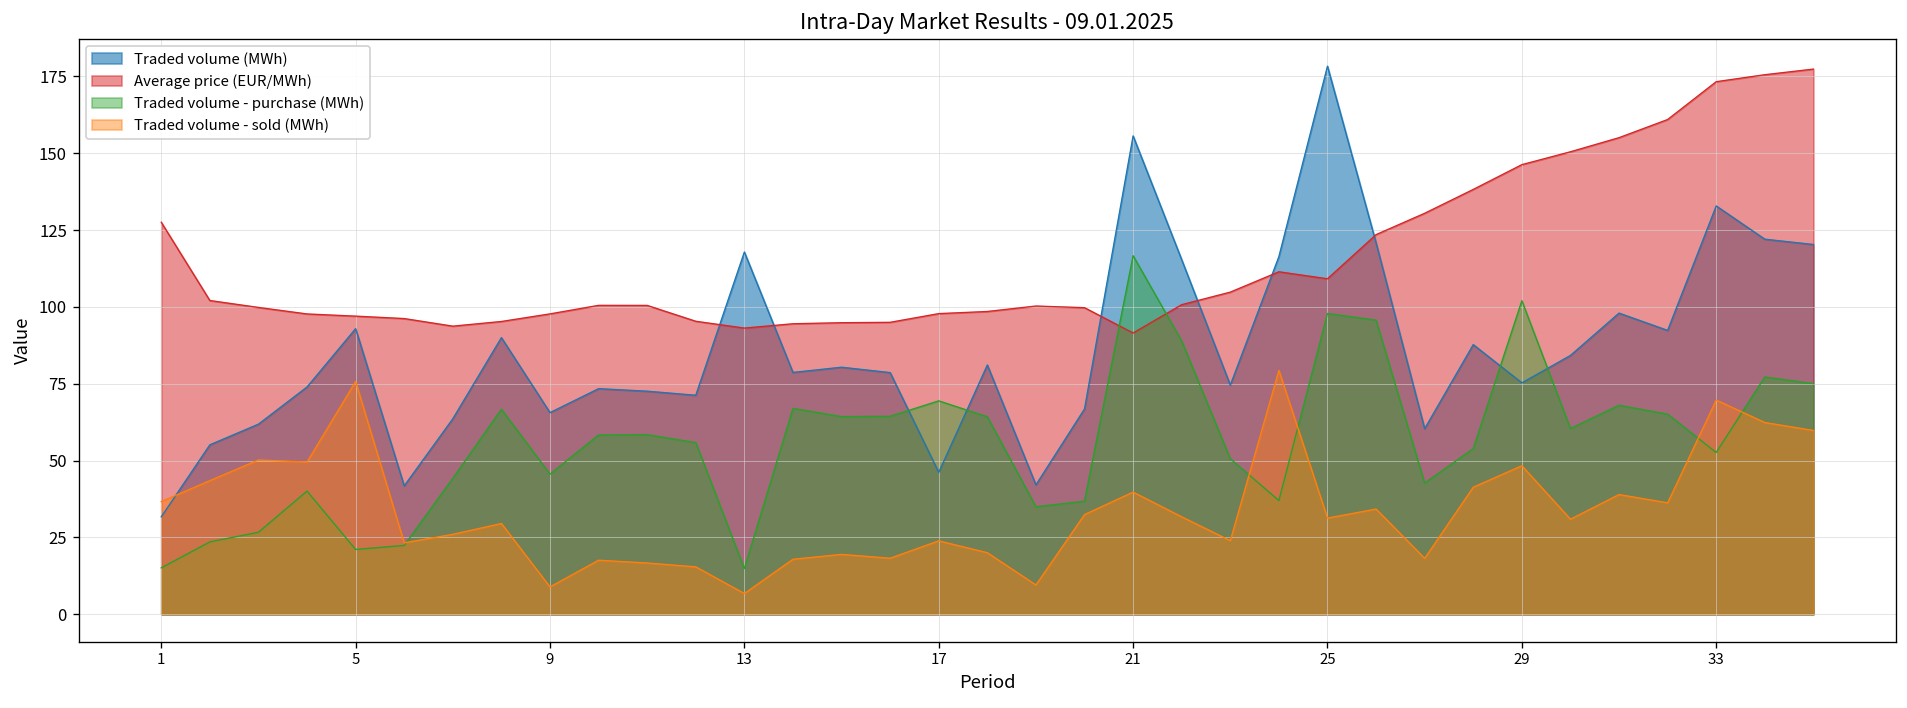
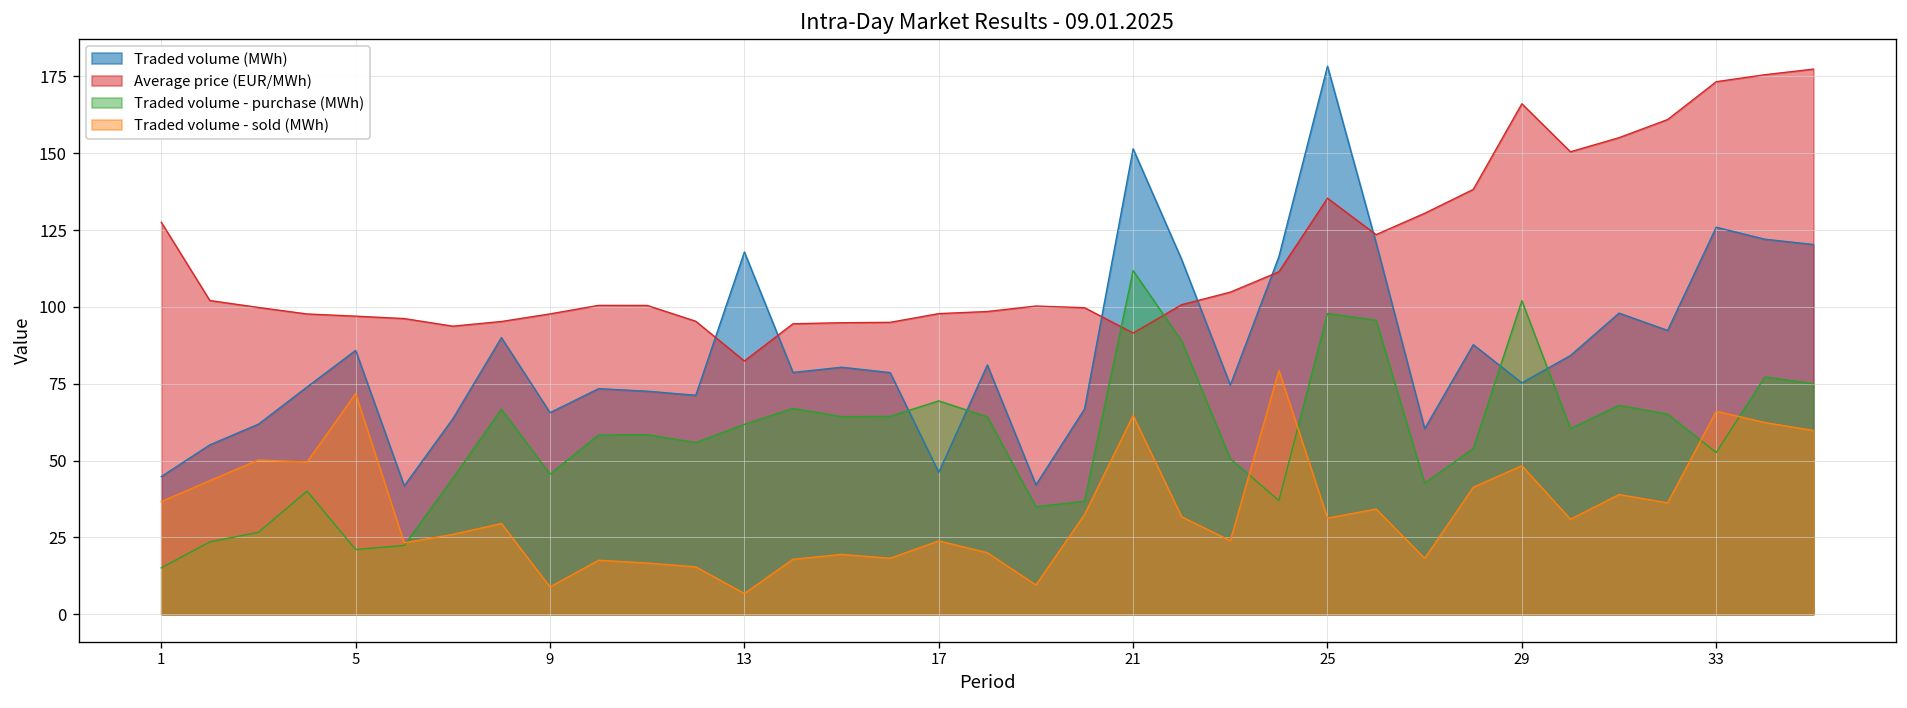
  {
    "Traded volume (MWh)": {
-     "1": 32,
-     "5": 93,
+     "1": 45,
+     "5": 86,
      "9": 66,
      "13": 118,
      "17": 46,
-     "21": 156,
+     "21": 151,
      "25": 178,
      "29": 75,
-     "33": 133
+     "33": 126
    },
    "Average price (EUR/MWh)": {
      "1": 128,
      "5": 97,
      "9": 98,
-     "13": 93,
+     "13": 82,
      "17": 98,
      "21": 92,
-     "25": 109,
-     "29": 146,
+     "25": 135,
+     "29": 166,
      "33": 173
    },
    "Traded volume - purchase (MWh)": {
      "1": 15,
      "5": 21,
      "9": 46,
-     "13": 15,
+     "13": 62,
      "17": 69,
-     "21": 117,
+     "21": 112,
      "25": 98,
      "29": 102,
      "33": 53
    },
    "Traded volume - sold (MWh)": {
      "1": 37,
-     "5": 76,
+     "5": 72,
      "9": 9,
      "13": 7,
      "17": 24,
-     "21": 40,
+     "21": 65,
      "25": 31,
      "29": 48,
-     "33": 70
+     "33": 66
    }
  }
